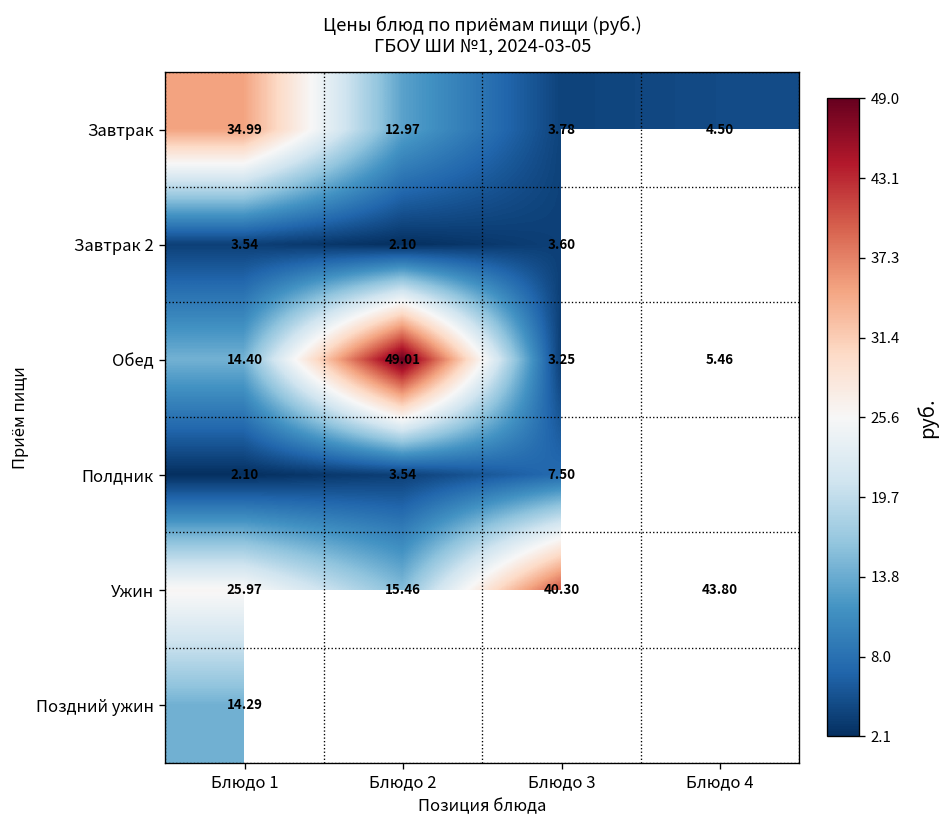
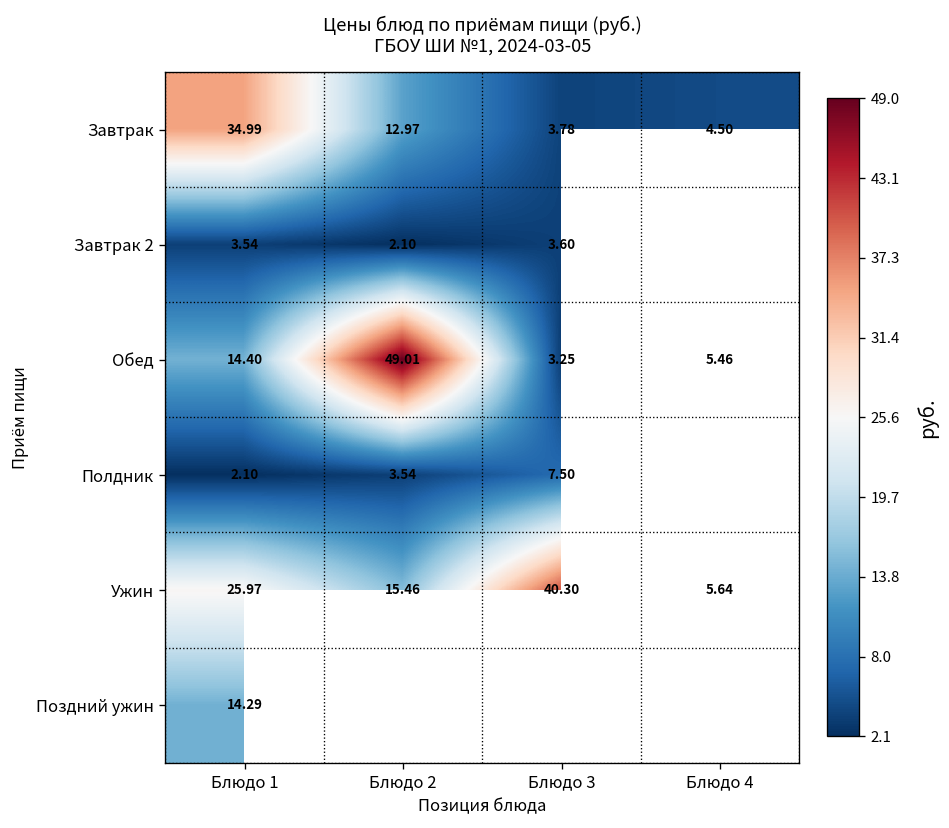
  {
    "Завтрак": {
      "Блюдо 1": 34.99,
      "Блюдо 2": 12.97,
      "Блюдо 3": 3.78,
      "Блюдо 4": 4.50
    },
    "Завтрак 2": {
      "Блюдо 1": 3.54,
      "Блюдо 2": 2.10,
      "Блюдо 3": 3.60
    },
    "Обед": {
      "Блюдо 1": 14.40,
      "Блюдо 2": 49.01,
      "Блюдо 3": 3.25,
      "Блюдо 4": 5.46
    },
    "Полдник": {
      "Блюдо 1": 2.10,
      "Блюдо 2": 3.54,
      "Блюдо 3": 7.50
    },
    "Ужин": {
      "Блюдо 1": 25.97,
      "Блюдо 2": 15.46,
      "Блюдо 3": 40.30,
-     "Блюдо 4": 43.80
+     "Блюдо 4": 5.64
    },
    "Поздний ужин": {
      "Блюдо 1": 14.29
    }
  }
